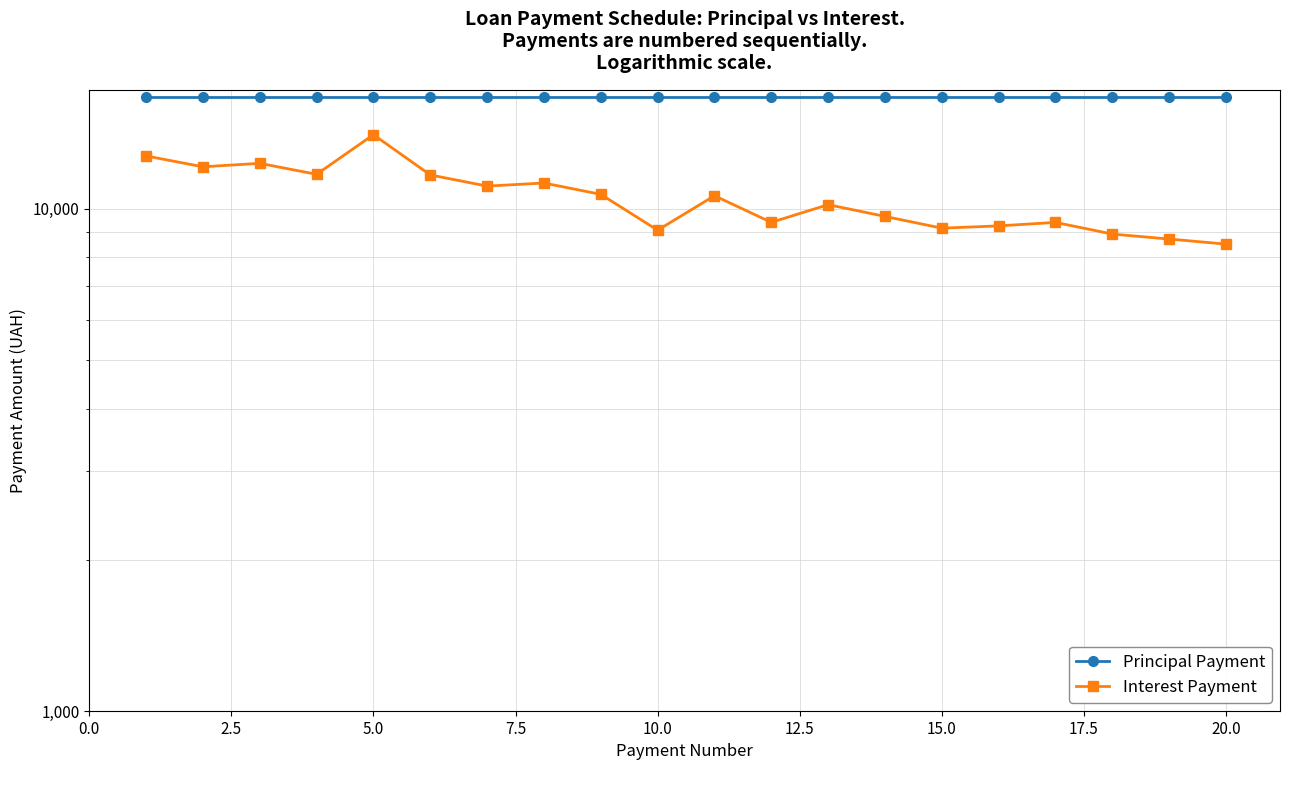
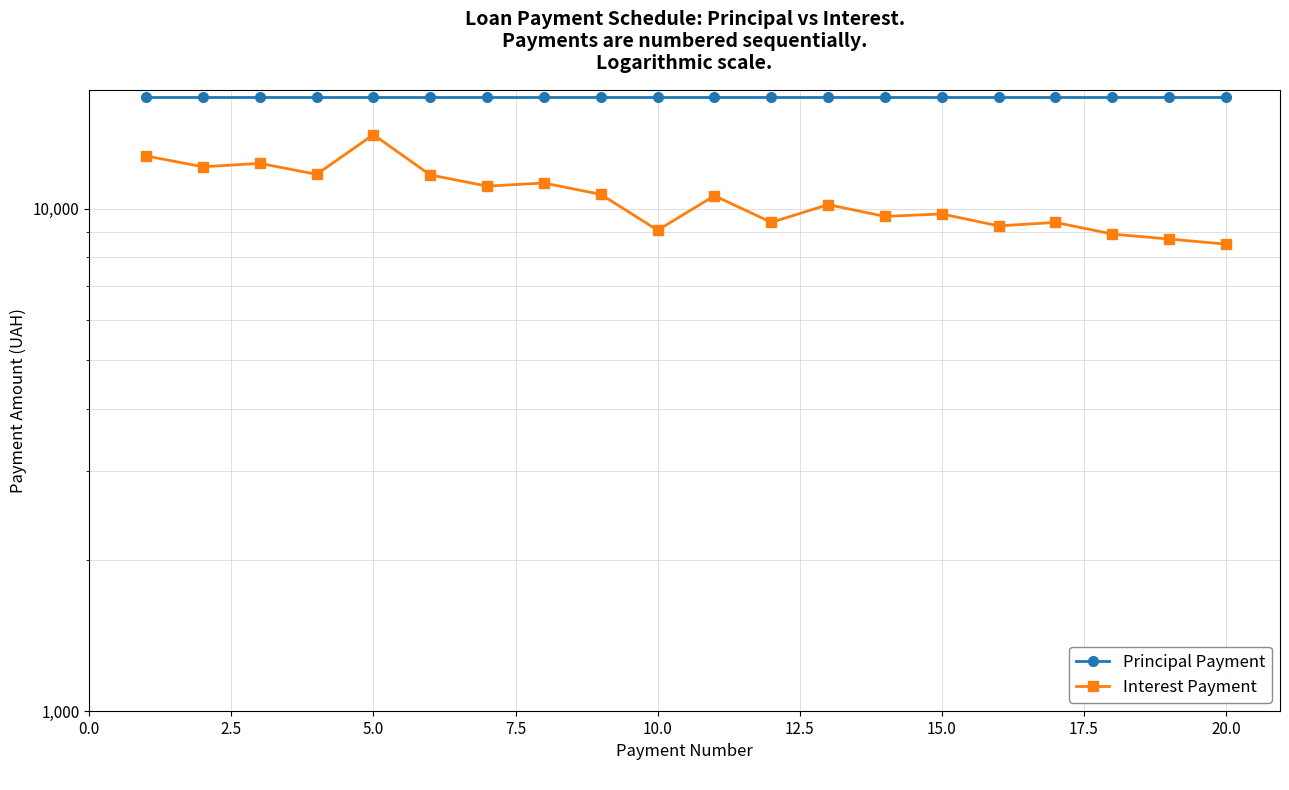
  {
    "Principal Payment": {
      "5.0": "16,700",
      "10.0": "16,700",
      "15.0": "16,700",
      "20.0": "16,700"
    },
    "Interest Payment": {
      "5.0": "14,000",
      "10.0": "9,100",
-     "15.0": "9,100",
+     "15.0": "9,800",
      "20.0": "8,500"
    }
  }
